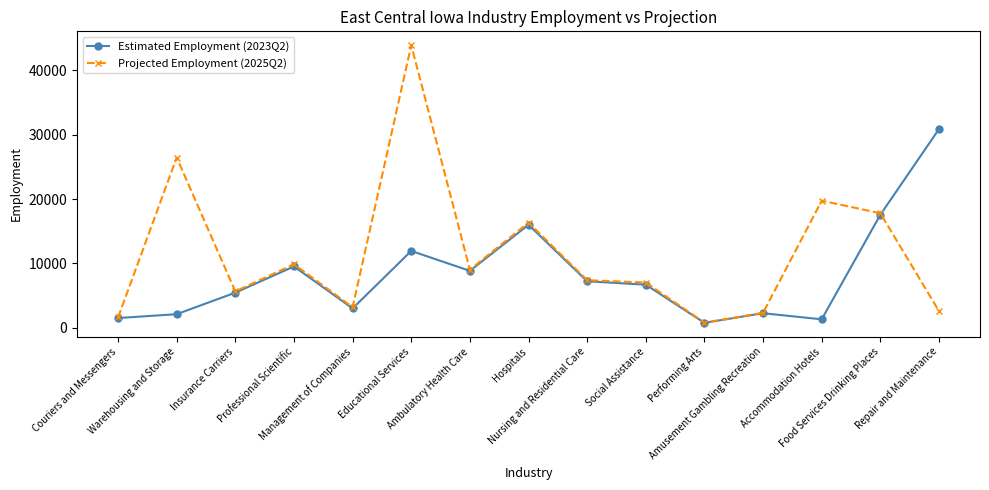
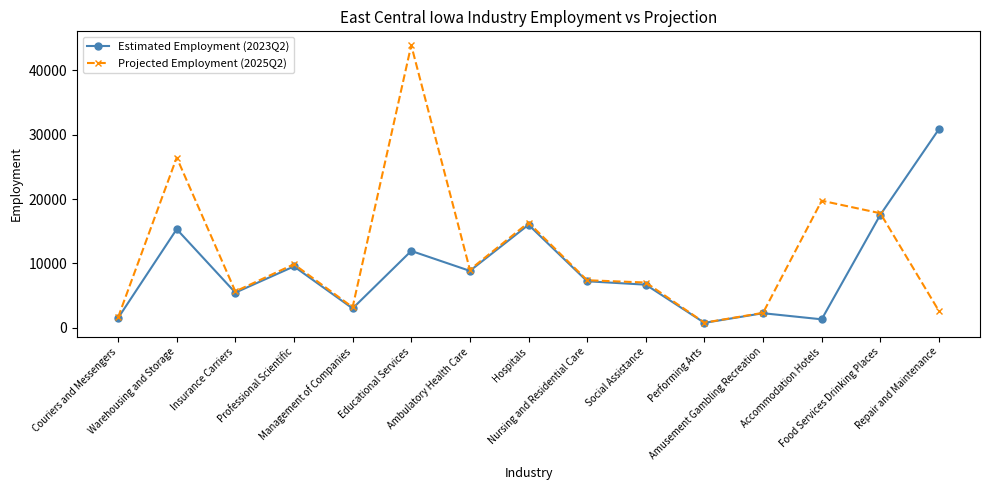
  {
    "Estimated Employment (2023Q2)": {
-     "Warehousing and Storage": 2000,
+     "Warehousing and Storage": 15000,
      "Educational Services": 12000,
      "Accommodation Hotels": 1000,
      "Repair and Maintenance": 31000
    },
    "Projected Employment (2025Q2)": {
      "Warehousing and Storage": 26000,
      "Educational Services": 44000,
      "Accommodation Hotels": 20000,
      "Repair and Maintenance": 3000
    }
  }
